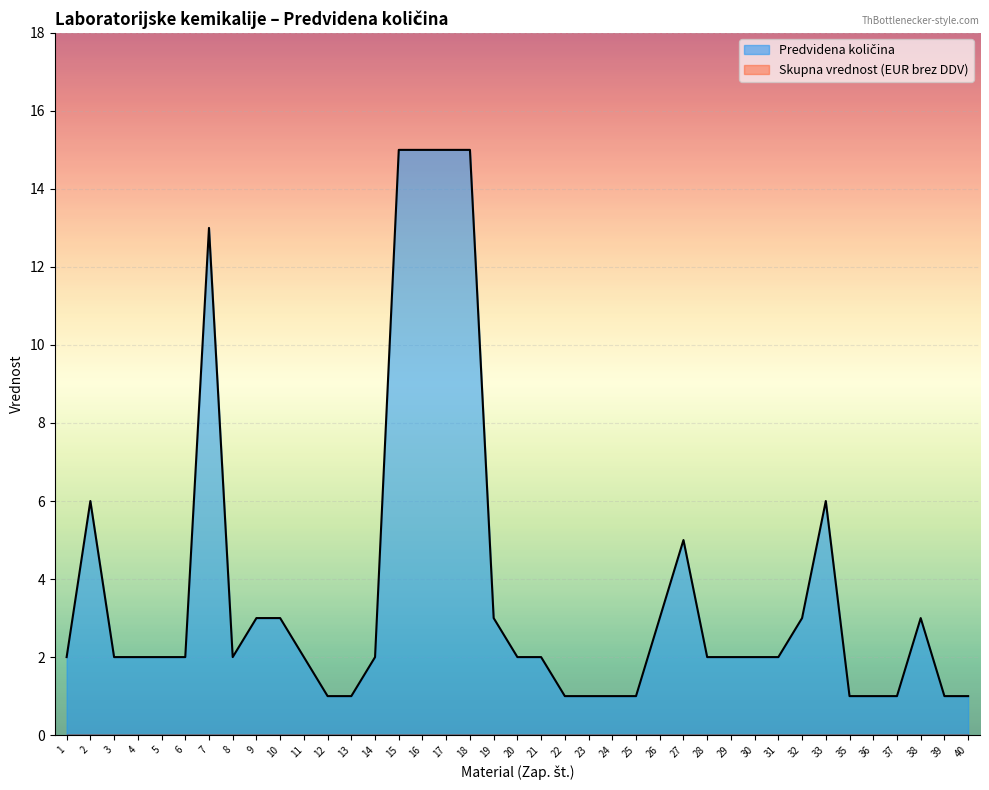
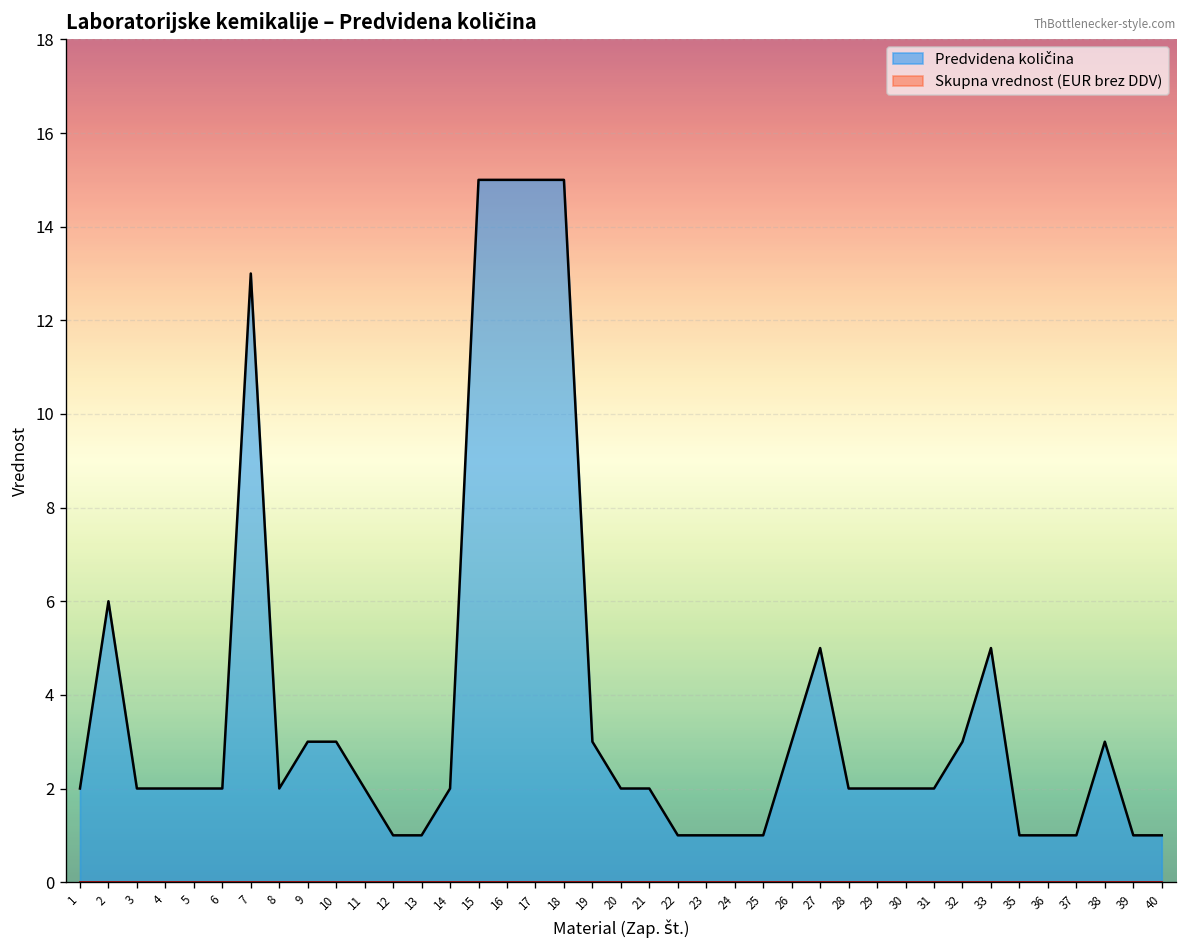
  {
    "Predvidena količina": {
      "1": 2,
      "2": 6,
      "3": 2,
      "4": 2,
      "5": 2,
      "6": 2,
      "7": 13,
      "8": 2,
      "9": 3,
      "10": 3,
      "11": 2,
      "12": 1,
      "13": 1,
      "14": 2,
      "15": 15,
      "16": 15,
      "17": 15,
      "18": 15,
      "19": 3,
      "20": 2,
      "21": 2,
      "22": 1,
      "23": 1,
      "24": 1,
      "25": 1,
      "26": 3,
      "27": 5,
      "28": 2,
      "29": 2,
      "30": 2,
      "31": 2,
      "32": 3,
-     "33": 6,
+     "33": 5,
      "35": 1,
      "36": 1,
      "37": 1,
      "38": 3,
      "39": 1,
      "40": 1
    },
    "Skupna vrednost (EUR brez DDV)": {
      "1": 0,
      "2": 0,
      "3": 0,
      "4": 0,
      "5": 0,
      "6": 0,
      "7": 0,
      "8": 0,
      "9": 0,
      "10": 0,
      "11": 0,
      "12": 0,
      "13": 0,
      "14": 0,
      "15": 0,
      "16": 0,
      "17": 0,
      "18": 0,
      "19": 0,
      "20": 0,
      "21": 0,
      "22": 0,
      "23": 0,
      "24": 0,
      "25": 0,
      "26": 0,
      "27": 0,
      "28": 0,
      "29": 0,
      "30": 0,
      "31": 0,
      "32": 0,
      "33": 0,
      "35": 0,
      "36": 0,
      "37": 0,
      "38": 0,
      "39": 0,
      "40": 0
    }
  }
